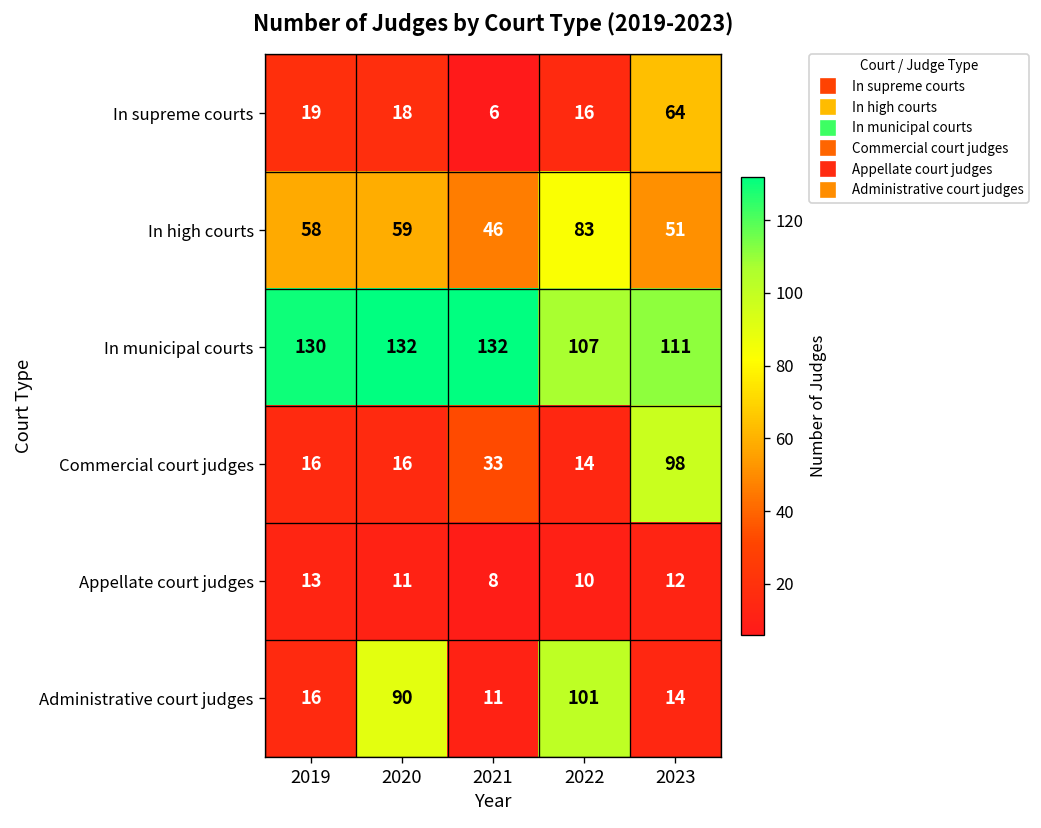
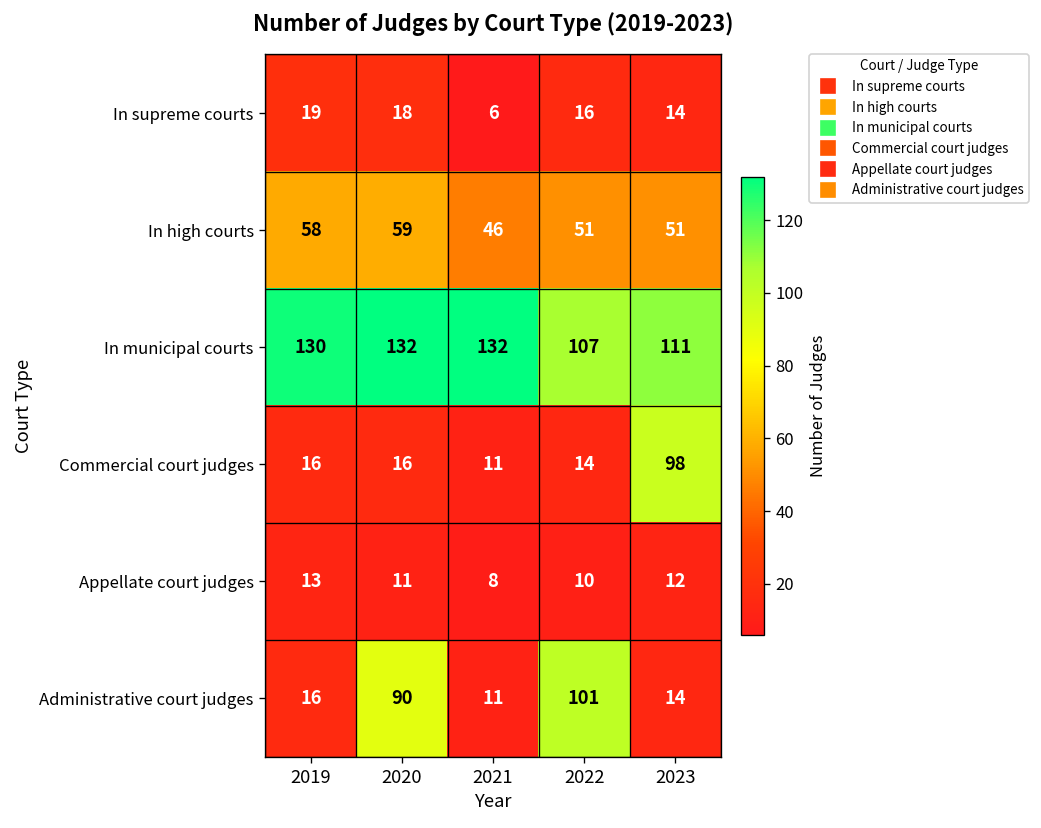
  {
    "In supreme courts": {
      "2019": 19,
      "2020": 18,
      "2021": 6,
      "2022": 16,
-     "2023": 64
+     "2023": 14
    },
    "In high courts": {
      "2019": 58,
      "2020": 59,
      "2021": 46,
-     "2022": 83,
+     "2022": 51,
      "2023": 51
    },
    "In municipal courts": {
      "2019": 130,
      "2020": 132,
      "2021": 132,
      "2022": 107,
      "2023": 111
    },
    "Commercial court judges": {
      "2019": 16,
      "2020": 16,
-     "2021": 33,
+     "2021": 11,
      "2022": 14,
      "2023": 98
    },
    "Appellate court judges": {
      "2019": 13,
      "2020": 11,
      "2021": 8,
      "2022": 10,
      "2023": 12
    },
    "Administrative court judges": {
      "2019": 16,
      "2020": 90,
      "2021": 11,
      "2022": 101,
      "2023": 14
    }
  }
